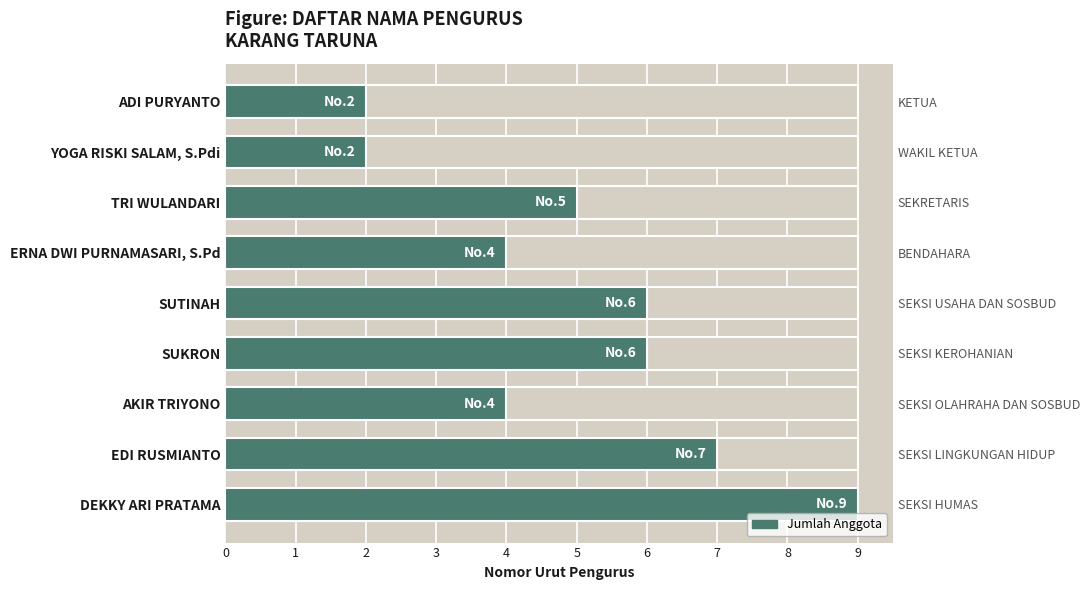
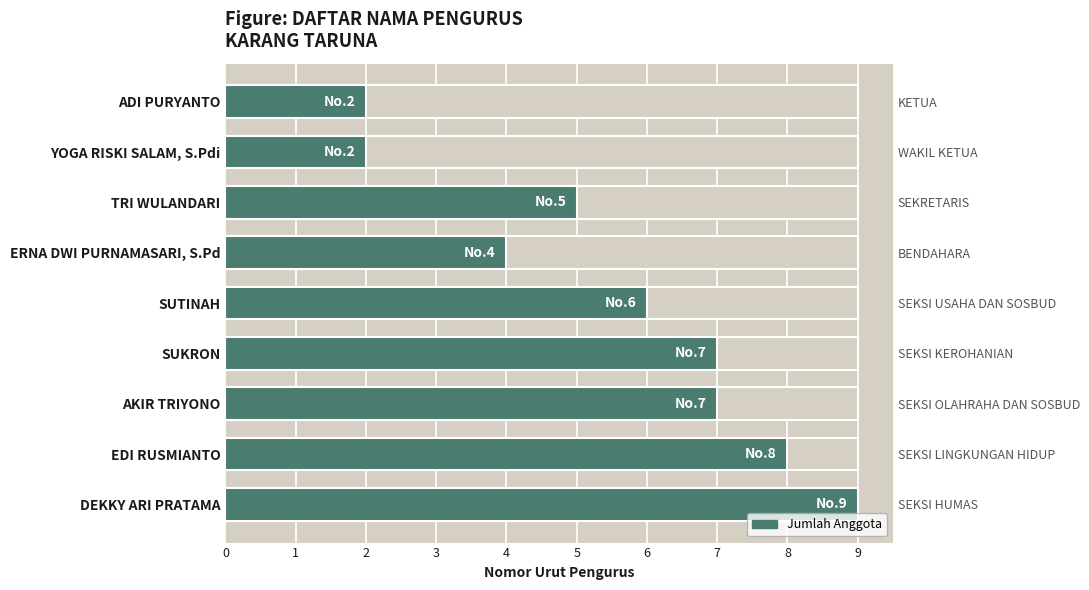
  {
    "Jumlah Anggota": {
-     "SUKRON": 6,
-     "AKIR TRIYONO": 4,
-     "EDI RUSMIANTO": 7,
+     "SUKRON": 7,
+     "AKIR TRIYONO": 7,
+     "EDI RUSMIANTO": 8,
      "DEKKY ARI PRATAMA": 9
    }
  }
